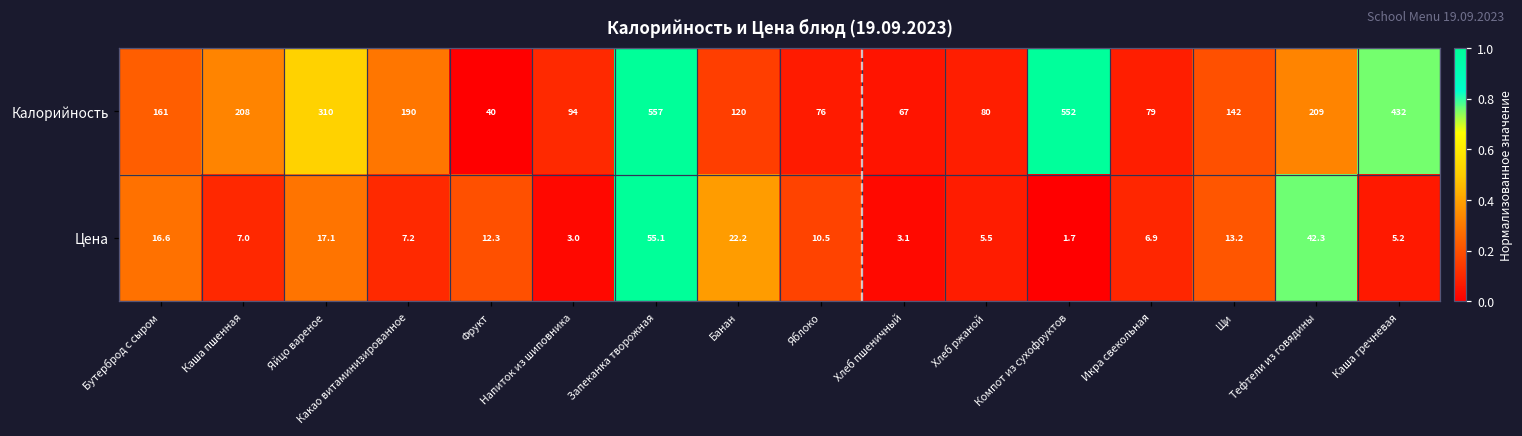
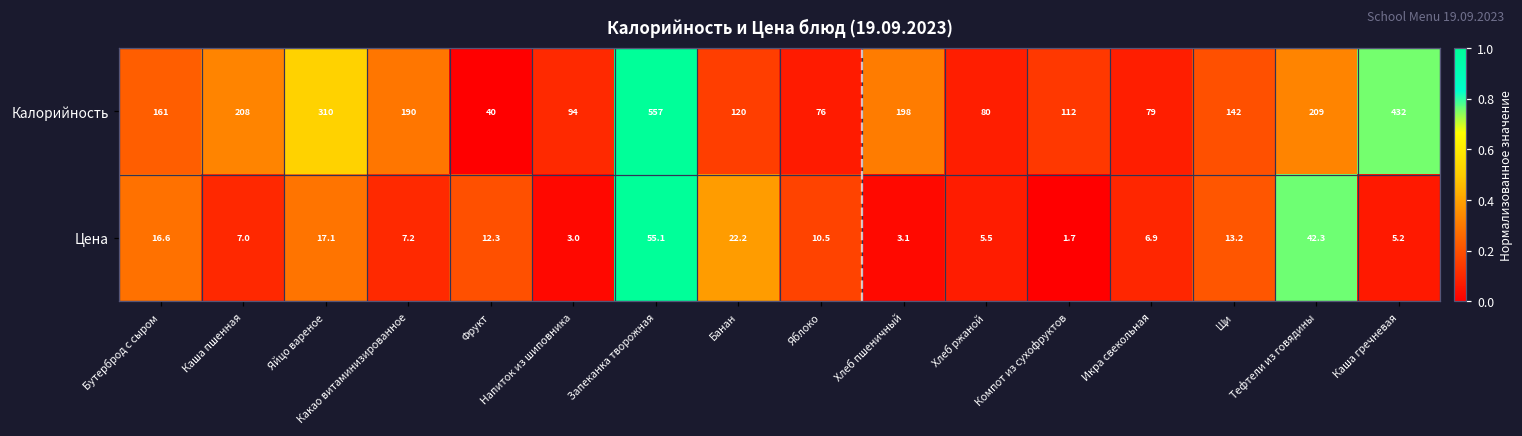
  {
    "Калорийность": {
      "Бутерброд с сыром": 161,
      "Каша пшенная": 208,
      "Яйцо вареное": 310,
      "Какао витаминизированное": 190,
      "Фрукт": 40,
      "Напиток из шиповника": 94,
      "Запеканка творожная": 557,
      "Банан": 120,
      "Яблоко": 76,
-     "Хлеб пшеничный": 67,
+     "Хлеб пшеничный": 198,
      "Хлеб ржаной": 80,
-     "Компот из сухофруктов": 552,
+     "Компот из сухофруктов": 112,
      "Икра свекольная": 79,
      "Щи": 142,
      "Тефтели из говядины": 209,
      "Каша гречневая": 432
    },
    "Цена": {
      "Бутерброд с сыром": 16.6,
      "Каша пшенная": 7.0,
      "Яйцо вареное": 17.1,
      "Какао витаминизированное": 7.2,
      "Фрукт": 12.3,
      "Напиток из шиповника": 3.0,
      "Запеканка творожная": 55.1,
      "Банан": 22.2,
      "Яблоко": 10.5,
      "Хлеб пшеничный": 3.1,
      "Хлеб ржаной": 5.5,
      "Компот из сухофруктов": 1.7,
      "Икра свекольная": 6.9,
      "Щи": 13.2,
      "Тефтели из говядины": 42.3,
      "Каша гречневая": 5.2
    }
  }
